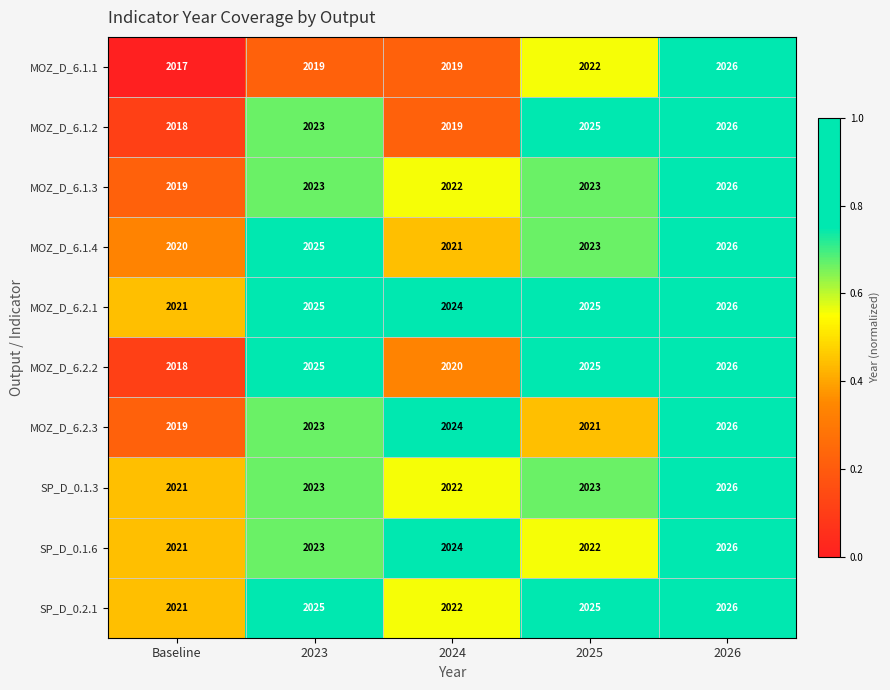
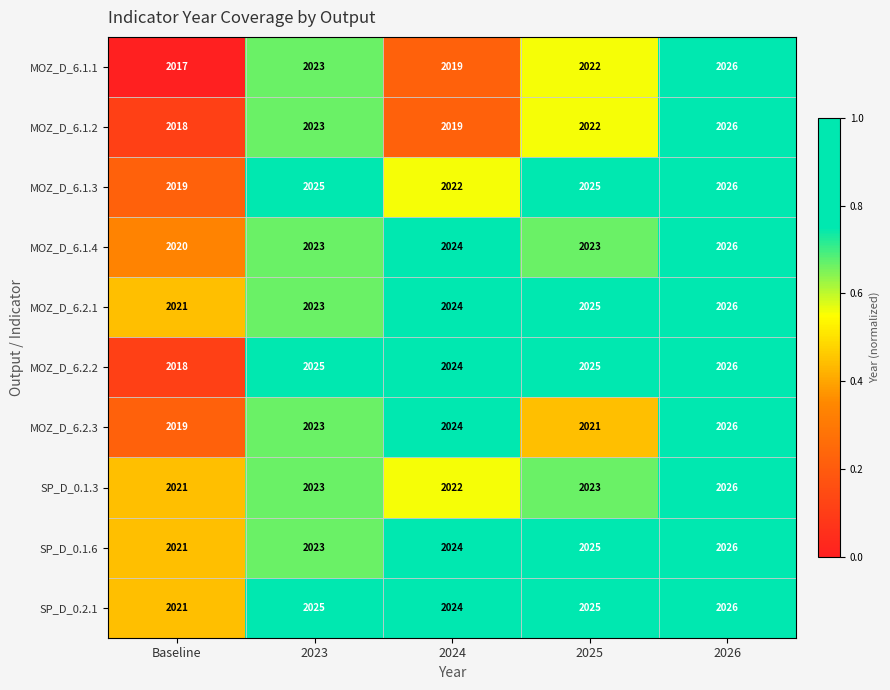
  {
    "MOZ_D_6.1.1": {
      "Baseline": 2017,
-     "2023": 2019,
+     "2023": 2023,
      "2024": 2019,
      "2025": 2022,
      "2026": 2026
    },
    "MOZ_D_6.1.2": {
      "Baseline": 2018,
      "2023": 2023,
      "2024": 2019,
-     "2025": 2025,
+     "2025": 2022,
      "2026": 2026
    },
    "MOZ_D_6.1.3": {
      "Baseline": 2019,
-     "2023": 2023,
+     "2023": 2025,
      "2024": 2022,
-     "2025": 2023,
+     "2025": 2025,
      "2026": 2026
    },
    "MOZ_D_6.1.4": {
      "Baseline": 2020,
-     "2023": 2025,
-     "2024": 2021,
+     "2023": 2023,
+     "2024": 2024,
      "2025": 2023,
      "2026": 2026
    },
    "MOZ_D_6.2.1": {
      "Baseline": 2021,
-     "2023": 2025,
+     "2023": 2023,
      "2024": 2024,
      "2025": 2025,
      "2026": 2026
    },
    "MOZ_D_6.2.2": {
      "Baseline": 2018,
      "2023": 2025,
-     "2024": 2020,
+     "2024": 2024,
      "2025": 2025,
      "2026": 2026
    },
    "MOZ_D_6.2.3": {
      "Baseline": 2019,
      "2023": 2023,
      "2024": 2024,
      "2025": 2021,
      "2026": 2026
    },
    "SP_D_0.1.3": {
      "Baseline": 2021,
      "2023": 2023,
      "2024": 2022,
      "2025": 2023,
      "2026": 2026
    },
    "SP_D_0.1.6": {
      "Baseline": 2021,
      "2023": 2023,
      "2024": 2024,
-     "2025": 2022,
+     "2025": 2025,
      "2026": 2026
    },
    "SP_D_0.2.1": {
      "Baseline": 2021,
      "2023": 2025,
-     "2024": 2022,
+     "2024": 2024,
      "2025": 2025,
      "2026": 2026
    }
  }
